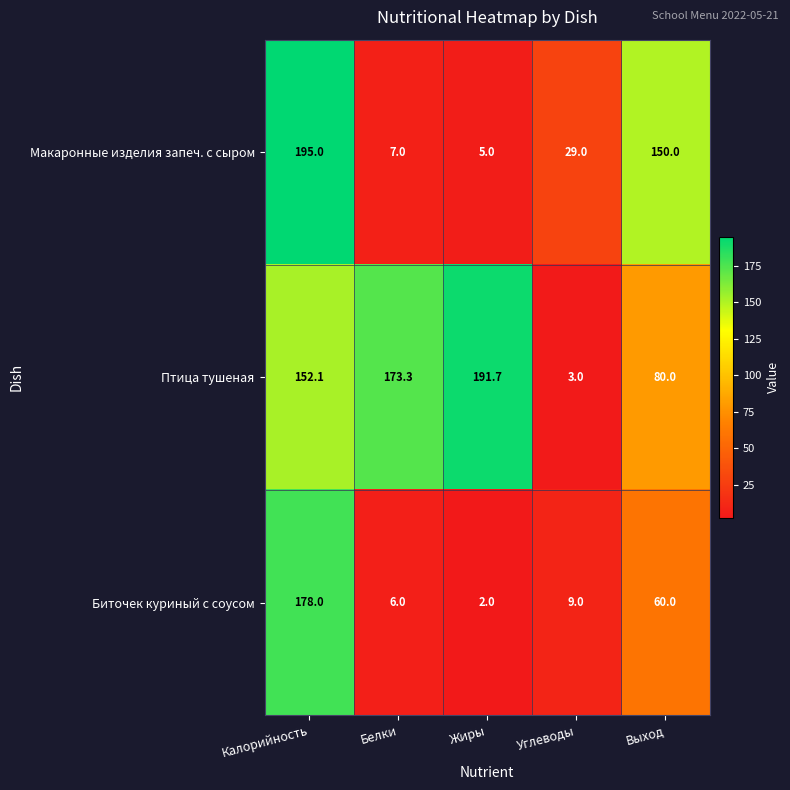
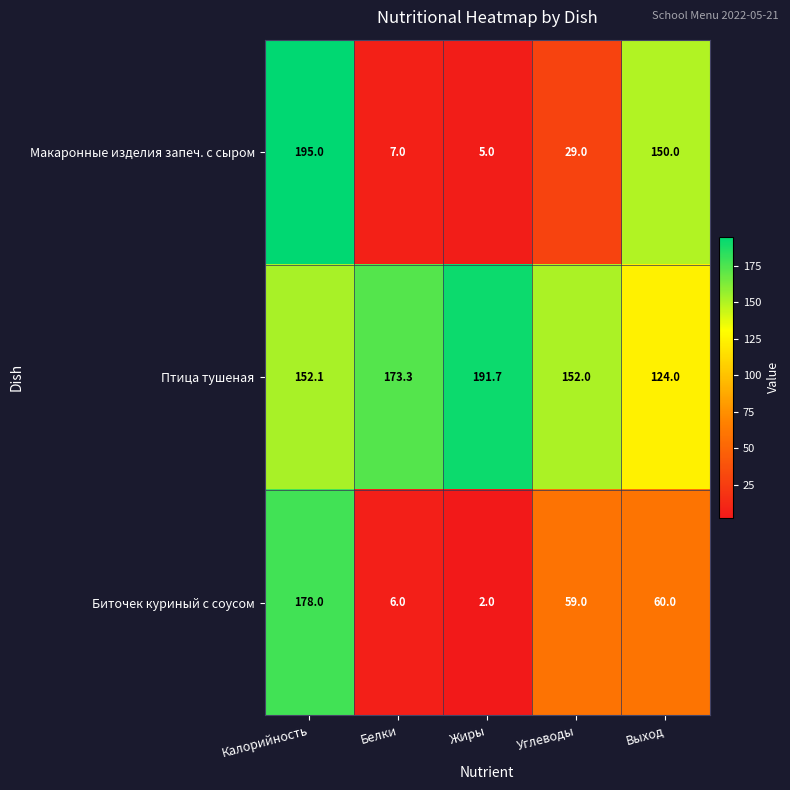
  {
    "Макаронные изделия запеч. с сыром": {
      "Калорийность": 195.0,
      "Белки": 7.0,
      "Жиры": 5.0,
      "Углеводы": 29.0,
      "Выход": 150.0
    },
    "Птица тушеная": {
      "Калорийность": 152.1,
      "Белки": 173.3,
      "Жиры": 191.7,
-     "Углеводы": 3.0,
-     "Выход": 80.0
+     "Углеводы": 152.0,
+     "Выход": 124.0
    },
    "Биточек куриный с соусом": {
      "Калорийность": 178.0,
      "Белки": 6.0,
      "Жиры": 2.0,
-     "Углеводы": 9.0,
+     "Углеводы": 59.0,
      "Выход": 60.0
    }
  }
